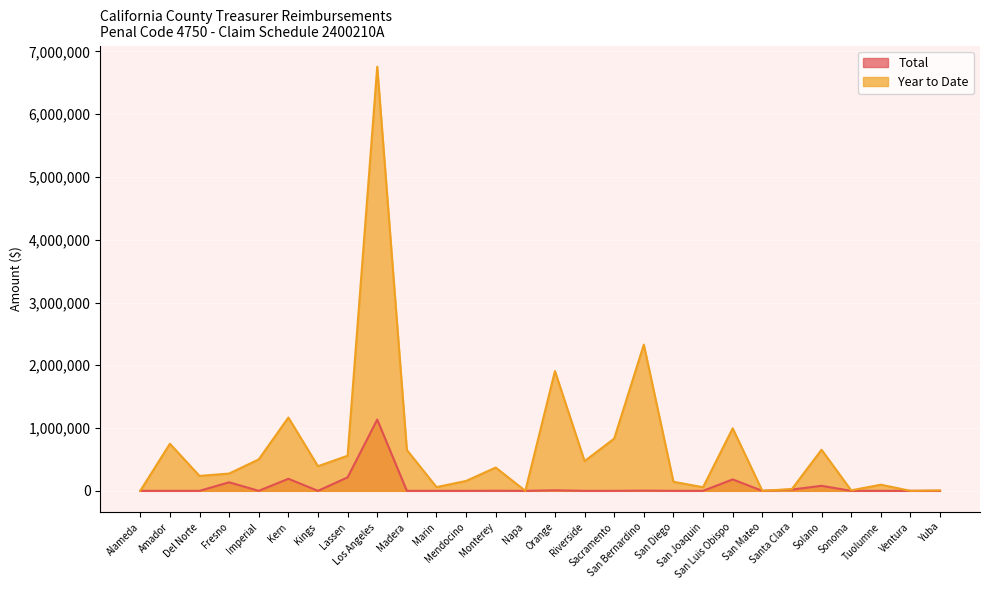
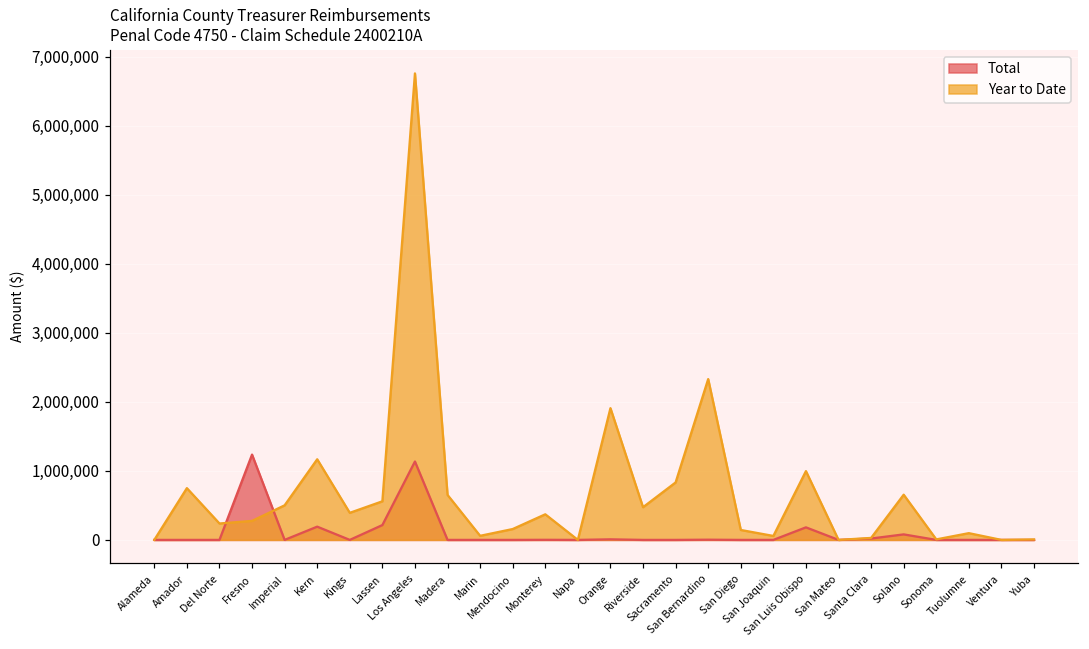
  {
    "Total": {
      "Amador": "0",
      "Del Norte": "0",
-     "Fresno": "100,000",
+     "Fresno": "1,200,000",
      "Imperial": "0",
      "Kern": "200,000",
      "Kings": "0",
      "Lassen": "200,000",
      "Los Angeles": "1,100,000",
      "Madera": "0",
      "Marin": "0",
      "Mendocino": "0",
      "Monterey": "0",
      "Orange": "0",
      "Riverside": "0",
      "Sacramento": "0",
      "San Bernardino": "0",
      "San Diego": "0",
      "San Joaquin": "0",
      "San Luis Obispo": "200,000",
      "Solano": "100,000",
      "Tuolumne": "0"
    },
    "Year to Date": {
      "Amador": "700,000",
      "Del Norte": "200,000",
      "Fresno": "300,000",
      "Imperial": "500,000",
      "Kern": "1,200,000",
      "Kings": "400,000",
      "Lassen": "600,000",
      "Los Angeles": "6,800,000",
      "Madera": "700,000",
      "Marin": "100,000",
      "Mendocino": "200,000",
      "Monterey": "400,000",
      "Orange": "1,900,000",
      "Riverside": "500,000",
      "Sacramento": "800,000",
      "San Bernardino": "2,300,000",
      "San Diego": "100,000",
      "San Joaquin": "100,000",
      "San Luis Obispo": "1,000,000",
      "Solano": "700,000",
      "Tuolumne": "100,000"
    }
  }
